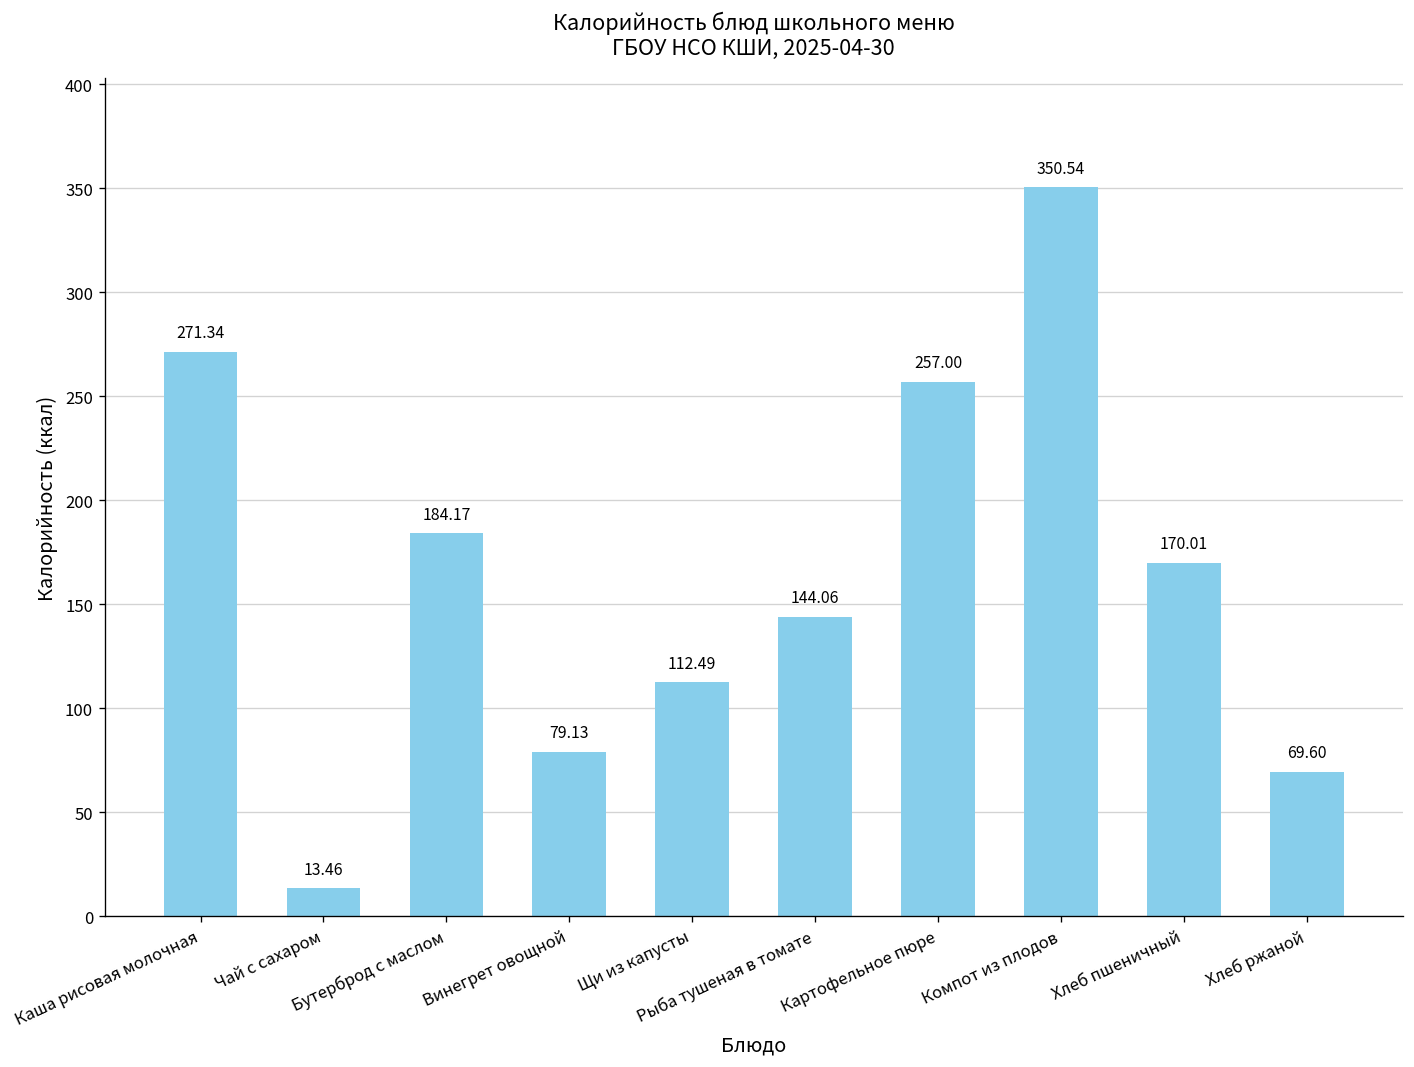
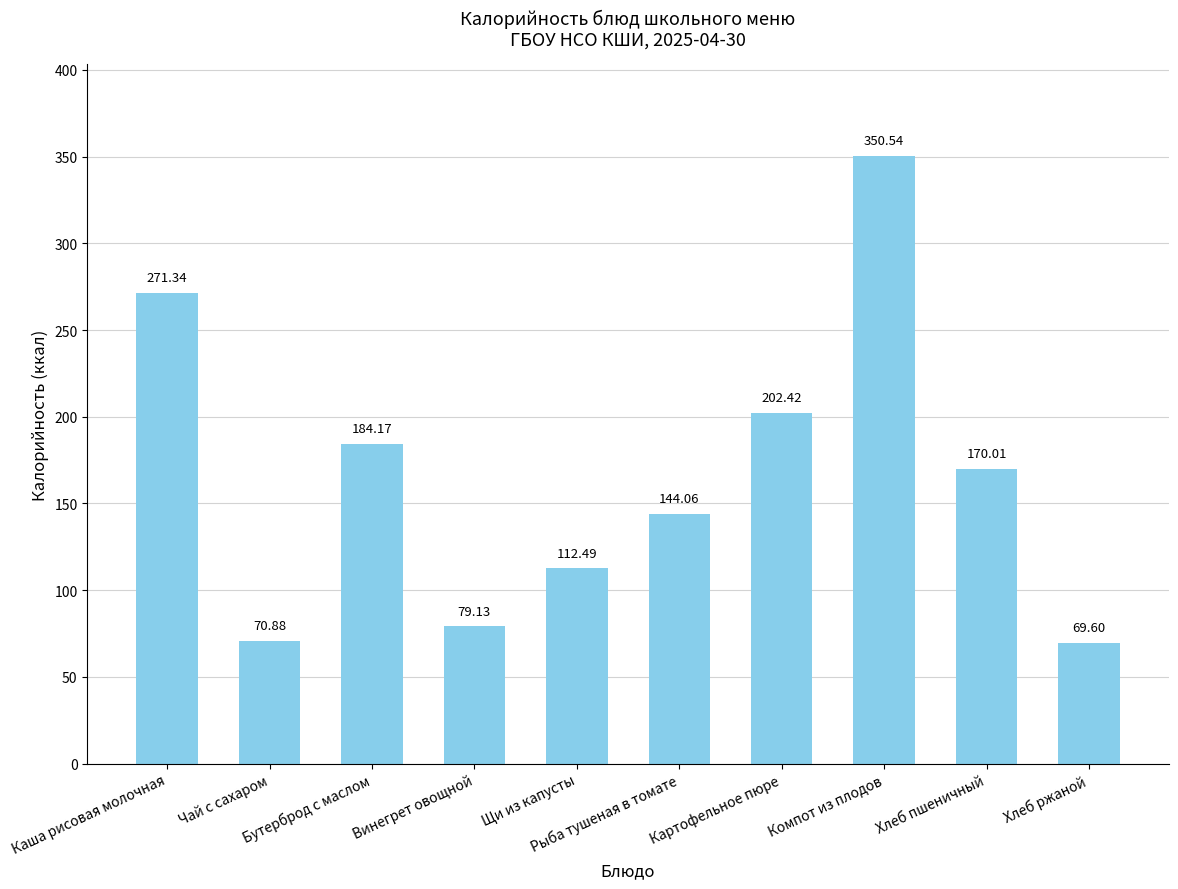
  {
    "Каша рисовая молочная": 271.34,
-   "Чай с сахаром": 13.46,
+   "Чай с сахаром": 70.88,
    "Бутерброд с маслом": 184.17,
    "Винегрет овощной": 79.13,
    "Щи из капусты": 112.49,
    "Рыба тушеная в томате": 144.06,
-   "Картофельное пюре": 257.00,
+   "Картофельное пюре": 202.42,
    "Компот из плодов": 350.54,
    "Хлеб пшеничный": 170.01,
    "Хлеб ржаной": 69.60
  }
